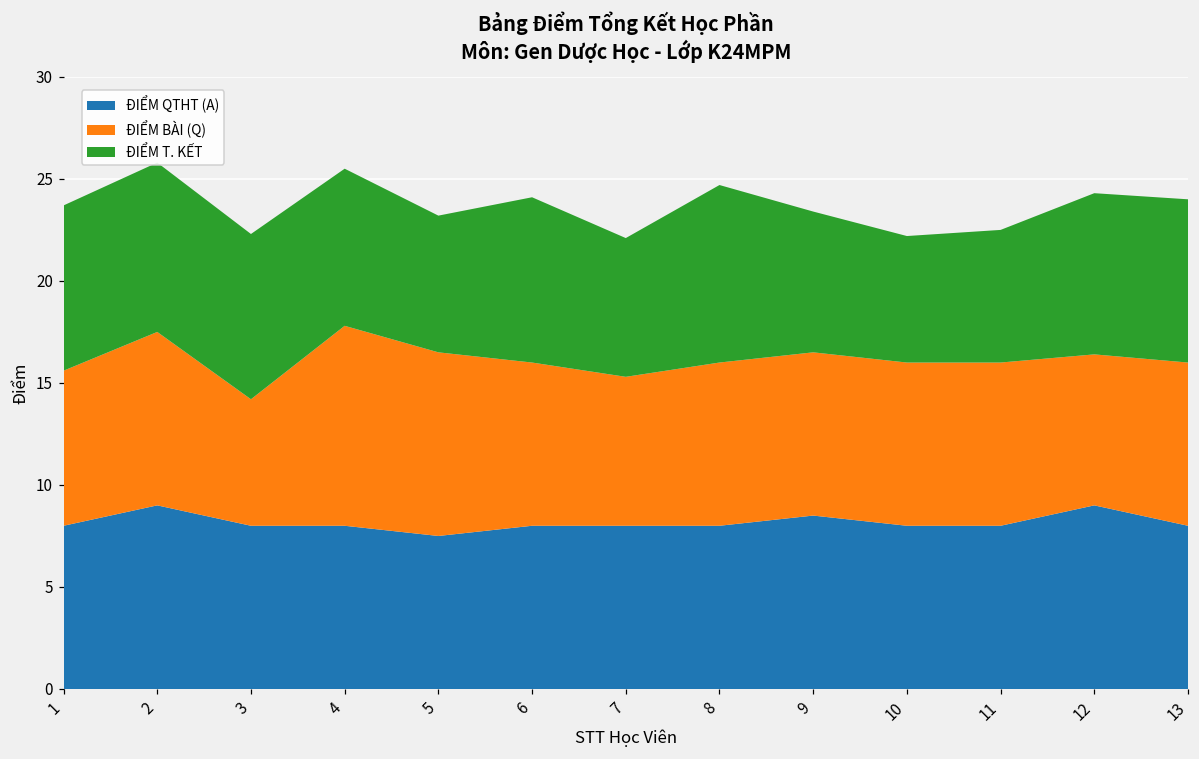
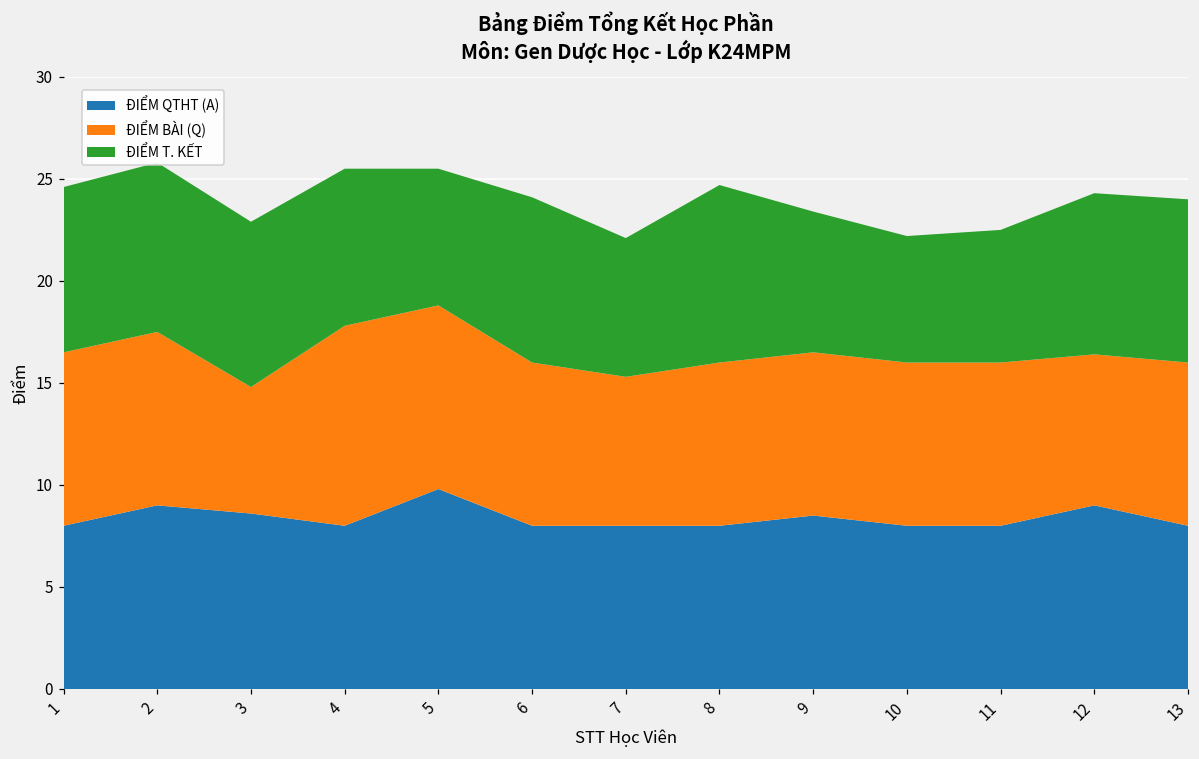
  {
    "ĐIỂM QTHT (A)": {
-     "3": 8.0,
-     "5": 7.5
+     "3": 8.6,
+     "5": 9.8
    },
    "ĐIỂM BÀI (Q)": {
-     "1": 7.6
+     "1": 8.5
    },
    "ĐIỂM T. KẾT": {
      "1": 8.1,
      "3": 8.1,
      "4": 7.7,
      "5": 6.7,
      "6": 8.1,
      "7": 6.8,
      "8": 8.7,
      "9": 6.9,
      "10": 6.2,
      "11": 6.5,
      "12": 7.9,
      "13": 8.0
    }
  }
